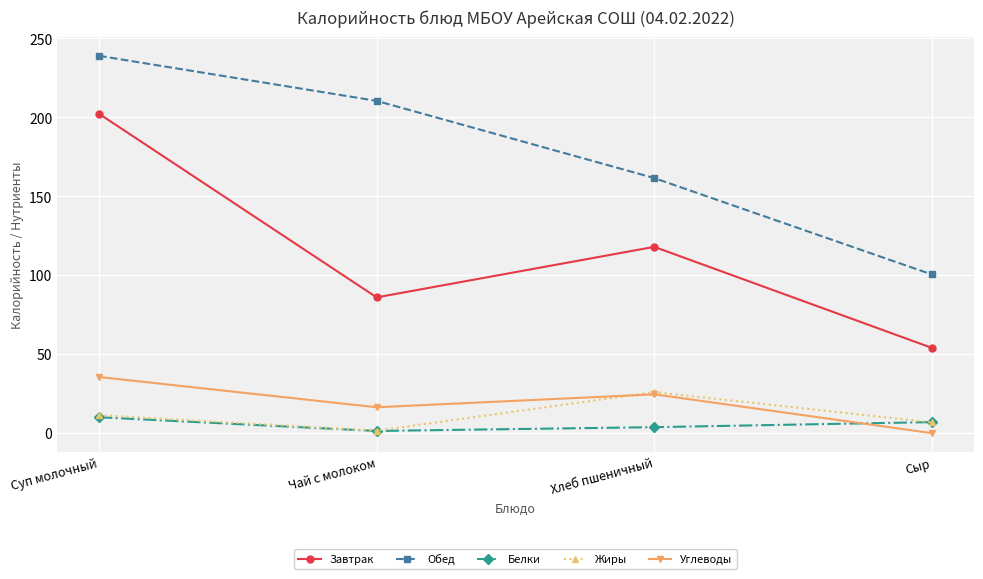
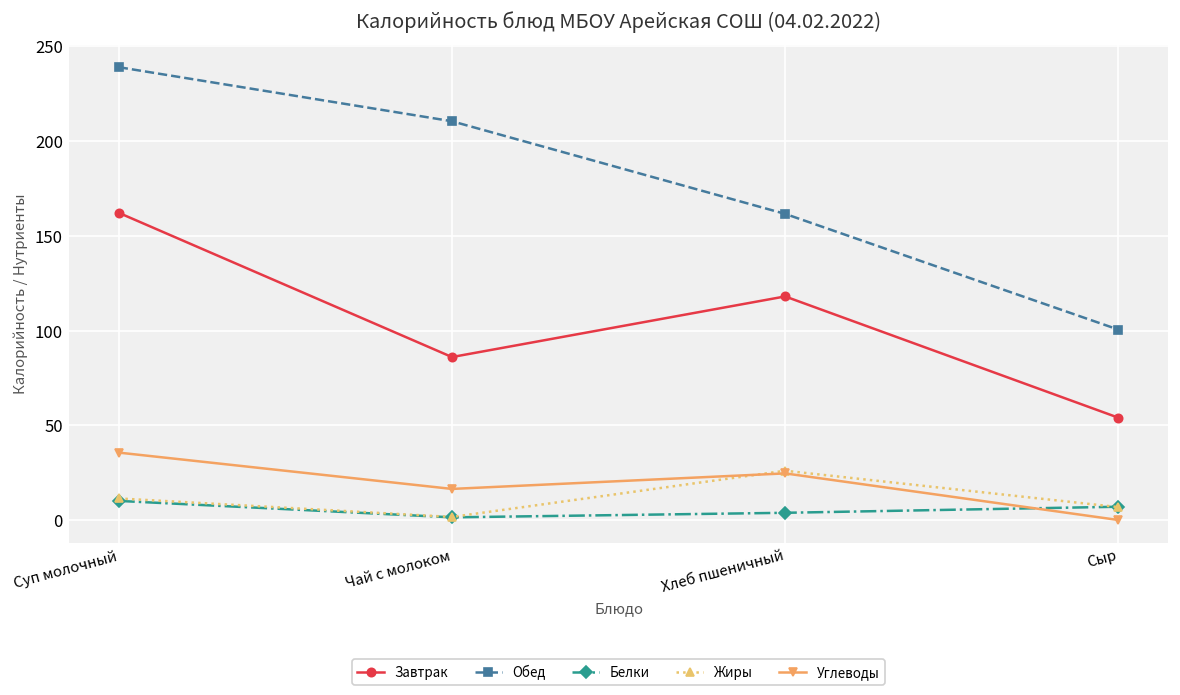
  {
    "Завтрак": {
-     "Суп молочный": 202,
+     "Суп молочный": 162,
      "Чай с молоком": 86,
      "Хлеб пшеничный": 118,
      "Сыр": 54
    }
  }
